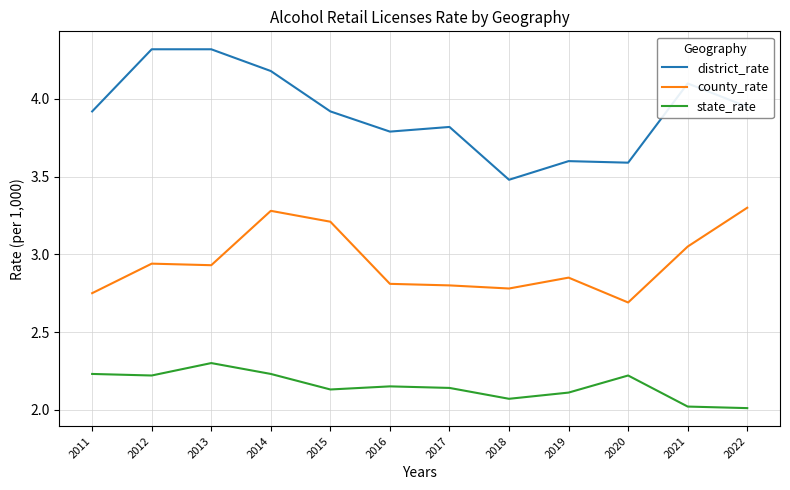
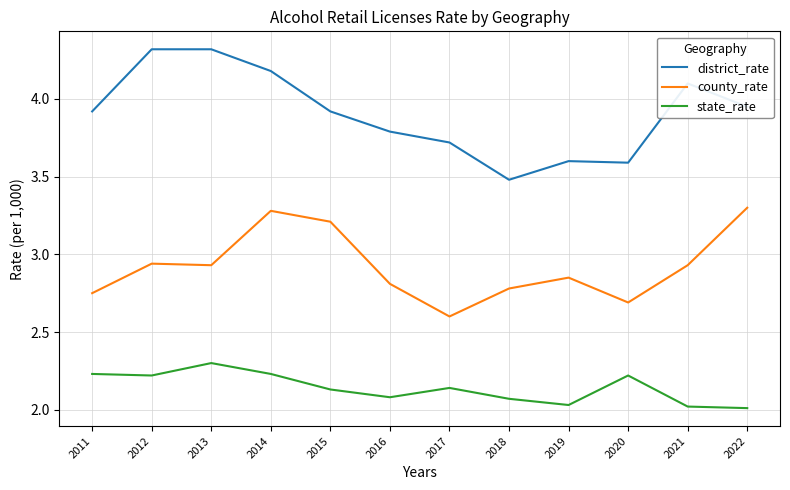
  {
    "district_rate": {
      "2011": 3.92,
      "2012": 4.32,
      "2013": 4.32,
      "2014": 4.18,
      "2015": 3.92,
      "2016": 3.79,
-     "2017": 3.82,
+     "2017": 3.72,
      "2018": 3.48,
      "2019": 3.60,
      "2020": 3.59
    },
    "county_rate": {
      "2011": 2.75,
      "2012": 2.94,
      "2013": 2.93,
      "2014": 3.28,
      "2015": 3.21,
      "2016": 2.81,
-     "2017": 2.8,
+     "2017": 2.6,
      "2018": 2.78,
      "2019": 2.85,
      "2020": 2.69,
-     "2021": 3.05,
+     "2021": 2.93,
      "2022": 3.30
    },
    "state_rate": {
      "2011": 2.23,
      "2012": 2.22,
      "2013": 2.30,
      "2014": 2.23,
      "2015": 2.13,
-     "2016": 2.15,
+     "2016": 2.08,
      "2017": 2.14,
      "2018": 2.07,
-     "2019": 2.11,
+     "2019": 2.03,
      "2020": 2.22,
      "2021": 2.02,
      "2022": 2.01
    }
  }
